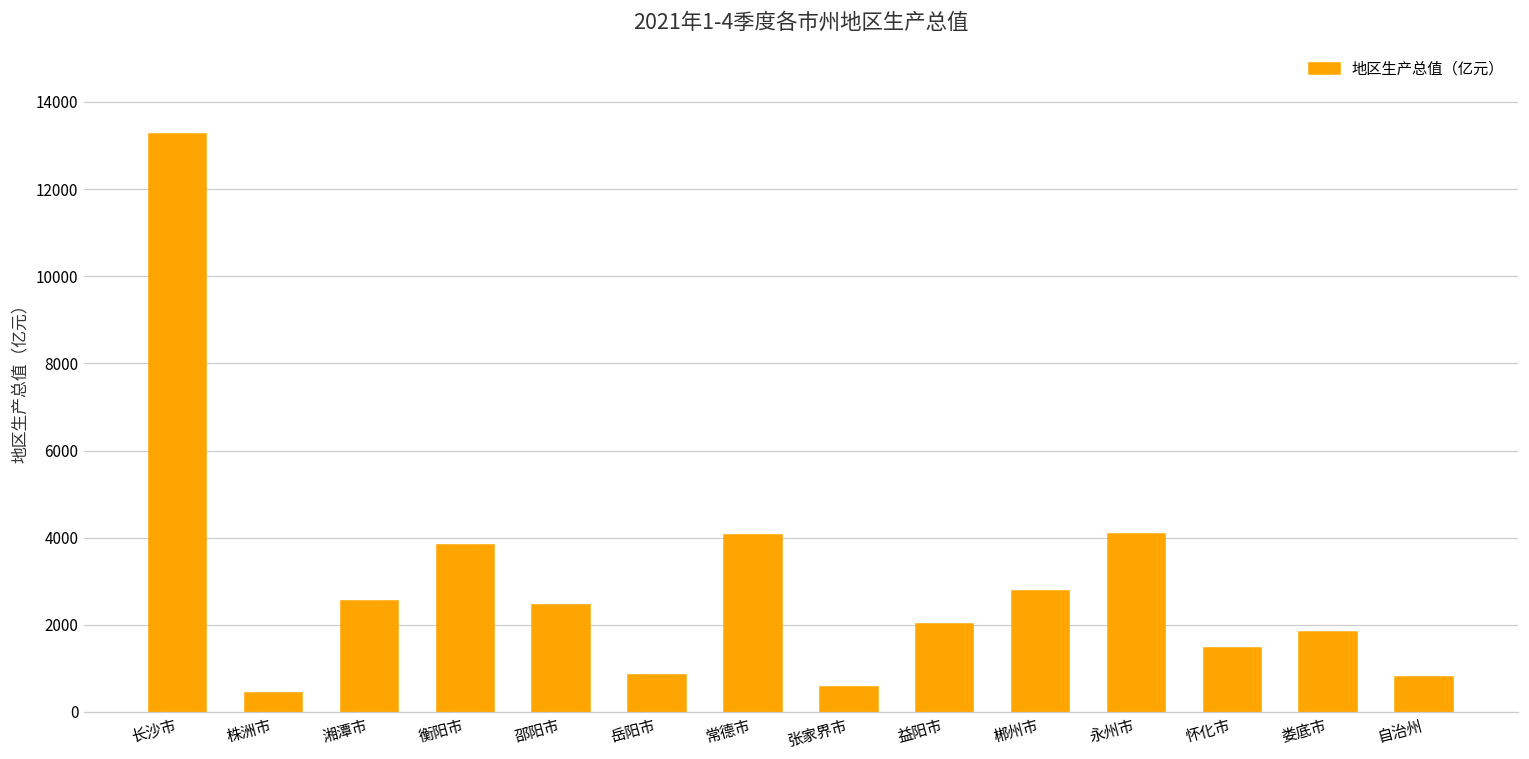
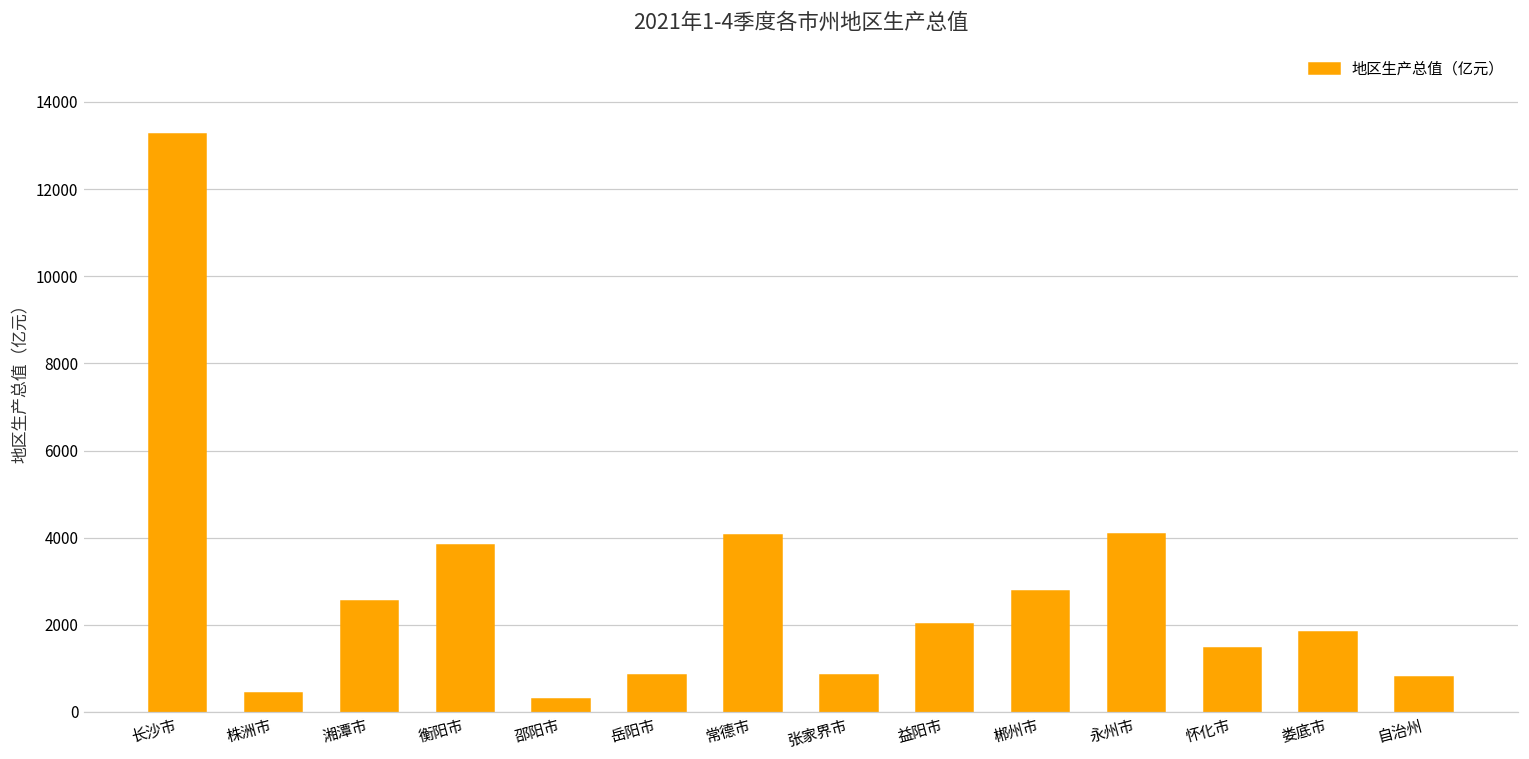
  {
    "长沙市": 13300,
    "株洲市": 400,
    "湘潭市": 2500,
    "衡阳市": 3800,
-   "邵阳市": 2500,
+   "邵阳市": 300,
    "岳阳市": 800,
    "常德市": 4100,
-   "张家界市": 600,
+   "张家界市": 800,
    "益阳市": 2000,
    "郴州市": 2800,
    "永州市": 4100,
    "怀化市": 1500,
    "娄底市": 1800,
    "自治州": 800
  }
